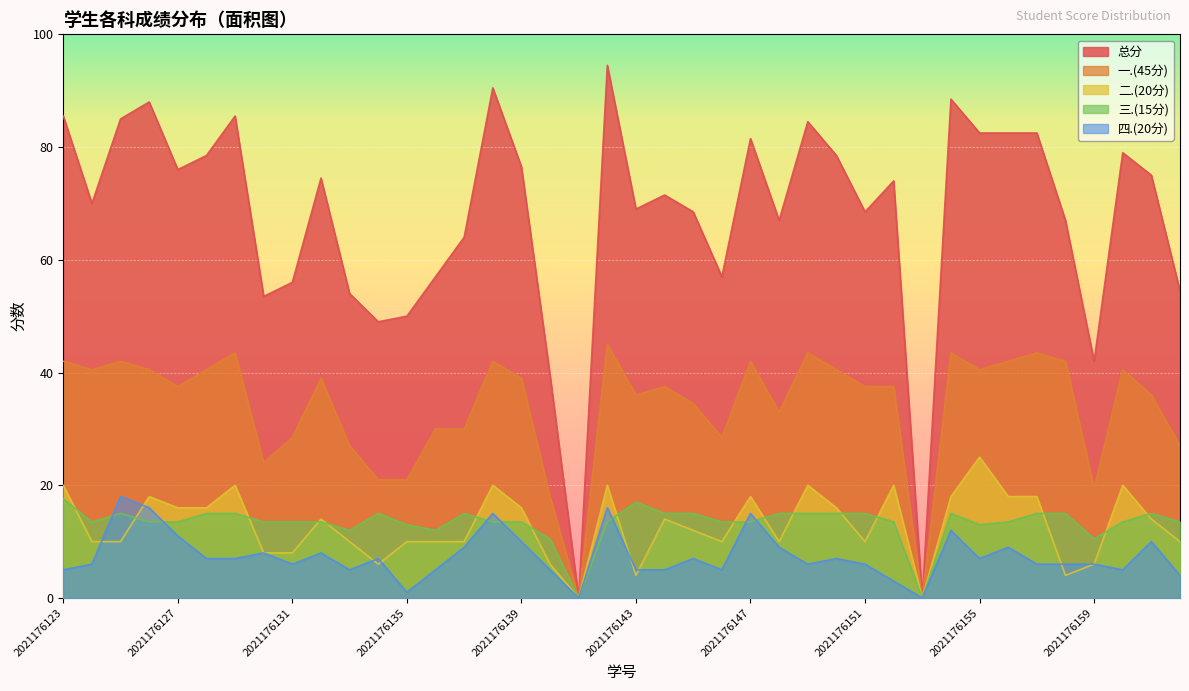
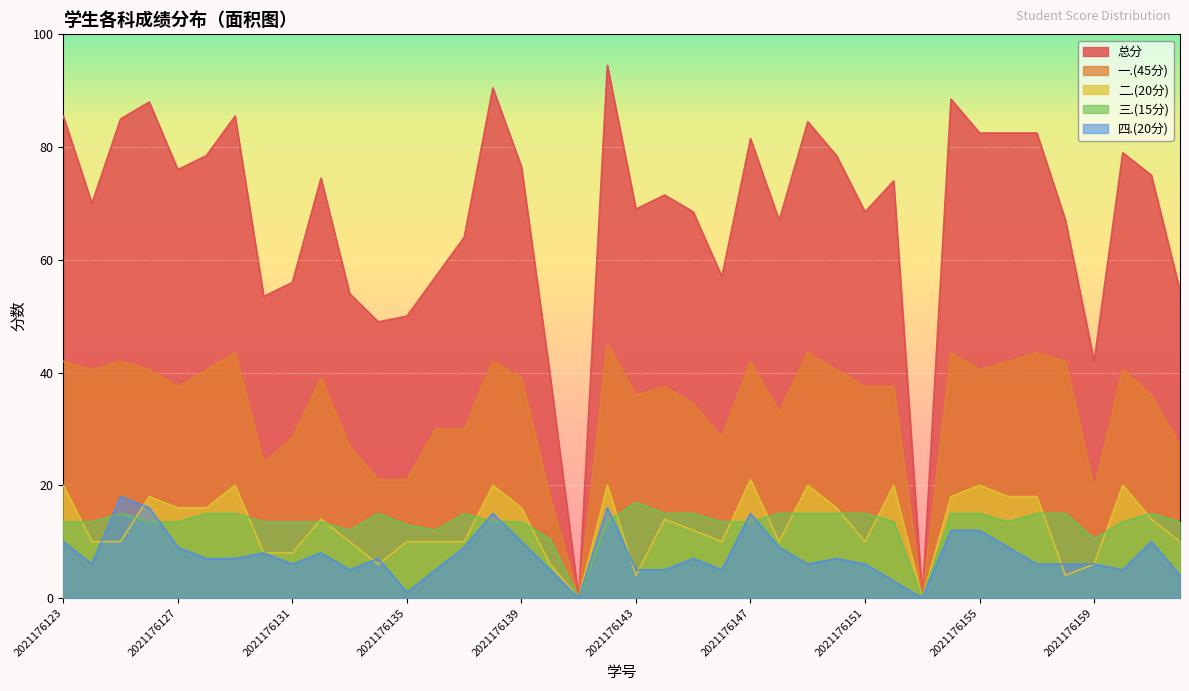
  {
    "二.(20分)": {
      "2021176123": 20,
      "2021176127": 16,
      "2021176131": 8,
      "2021176135": 10,
      "2021176139": 16,
      "2021176143": 4,
-     "2021176147": 18,
+     "2021176147": 21,
      "2021176151": 10,
-     "2021176155": 25
+     "2021176155": 20
    },
    "三.(15分)": {
-     "2021176123": 18,
+     "2021176123": 14,
      "2021176127": 14,
      "2021176131": 14,
      "2021176135": 13,
      "2021176139": 14,
      "2021176143": 17,
      "2021176147": 14,
      "2021176151": 15,
-     "2021176155": 13,
+     "2021176155": 15,
      "2021176159": 11
    },
    "四.(20分)": {
-     "2021176123": 5,
-     "2021176127": 11,
+     "2021176123": 10,
+     "2021176127": 9,
      "2021176131": 6,
      "2021176135": 1,
      "2021176139": 10,
      "2021176143": 5,
      "2021176147": 15,
      "2021176151": 6,
-     "2021176155": 7
+     "2021176155": 12
    }
  }
